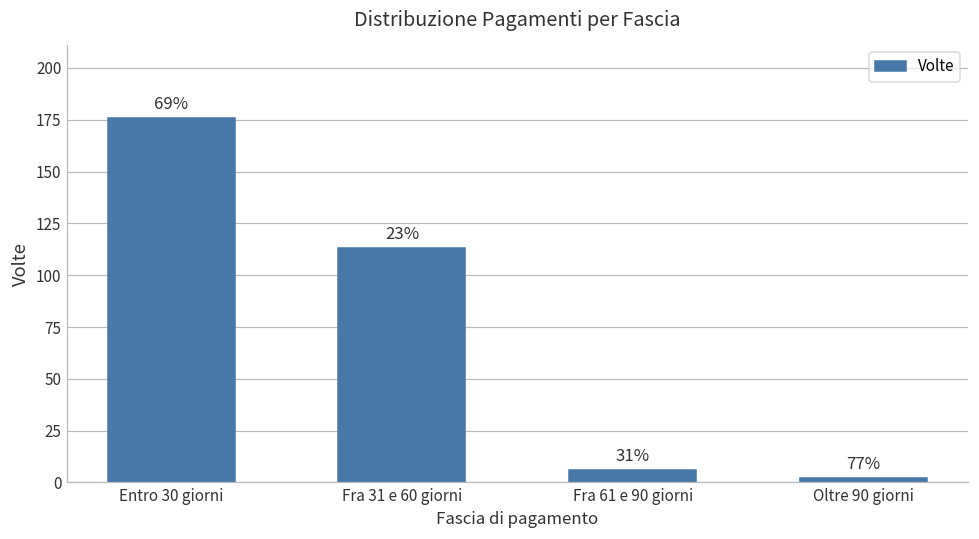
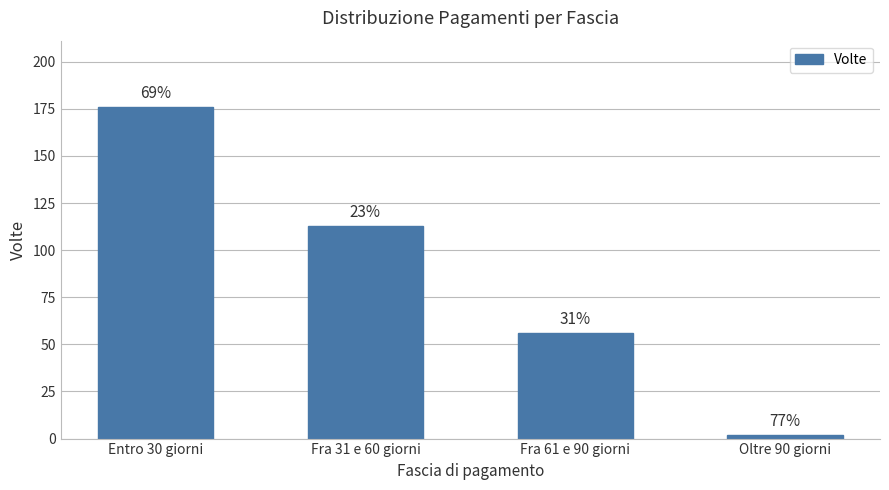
  {
-   "Fra 61 e 90 giorni": 6
+   "Fra 61 e 90 giorni": 56
  }
